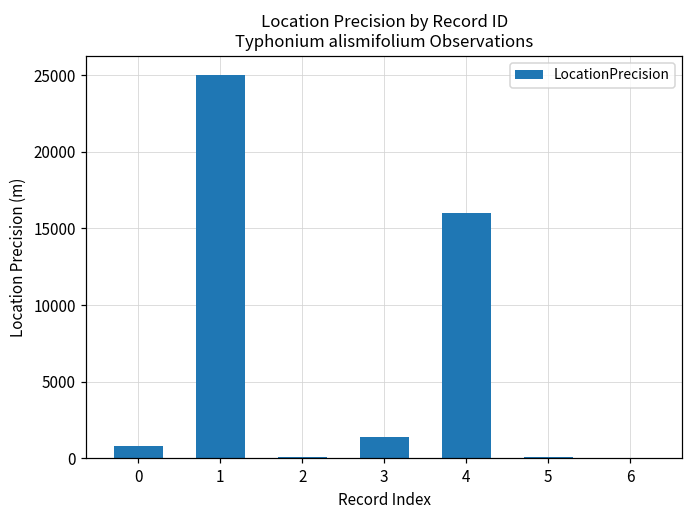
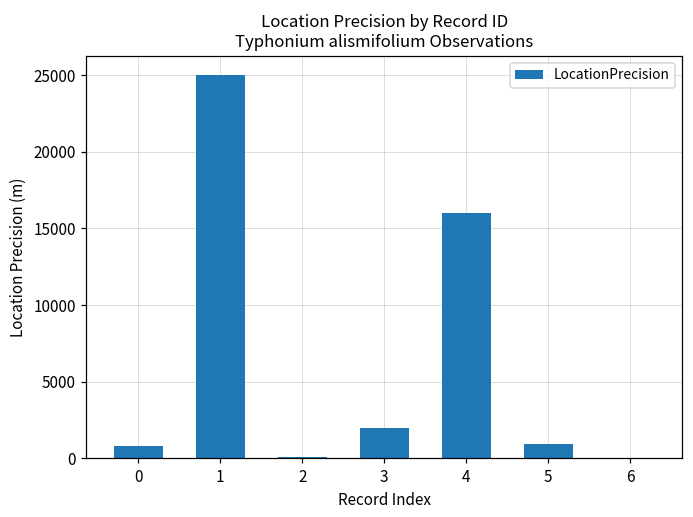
  {
    "0": 800,
    "1": 25000,
-   "3": 1400,
+   "3": 2000,
    "4": 16000,
-   "5": 100
+   "5": 900
  }
